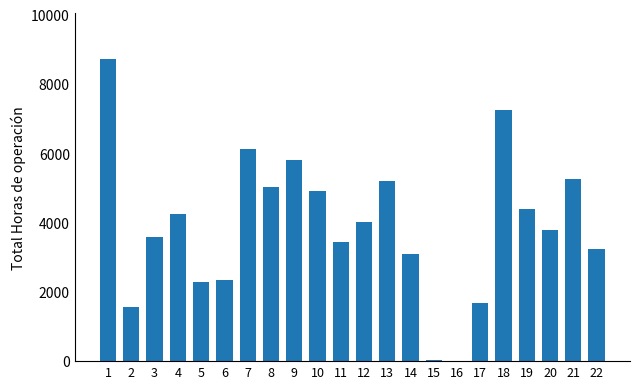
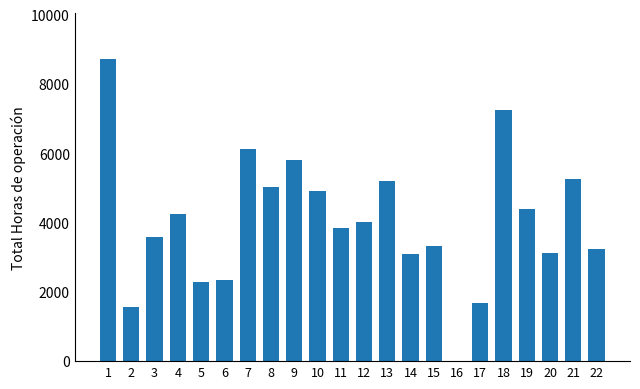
  {
    "1": 8700,
    "2": 1600,
    "3": 3600,
    "4": 4300,
    "5": 2300,
    "6": 2400,
    "7": 6100,
    "8": 5000,
    "9": 5800,
    "10": 4900,
-   "11": 3400,
+   "11": 3900,
    "12": 4000,
    "13": 5200,
    "14": 3100,
-   "15": 0,
+   "15": 3300,
    "16": 0,
    "17": 1700,
    "18": 7200,
    "19": 4400,
-   "20": 3800,
+   "20": 3100,
    "21": 5200,
    "22": 3200
  }
